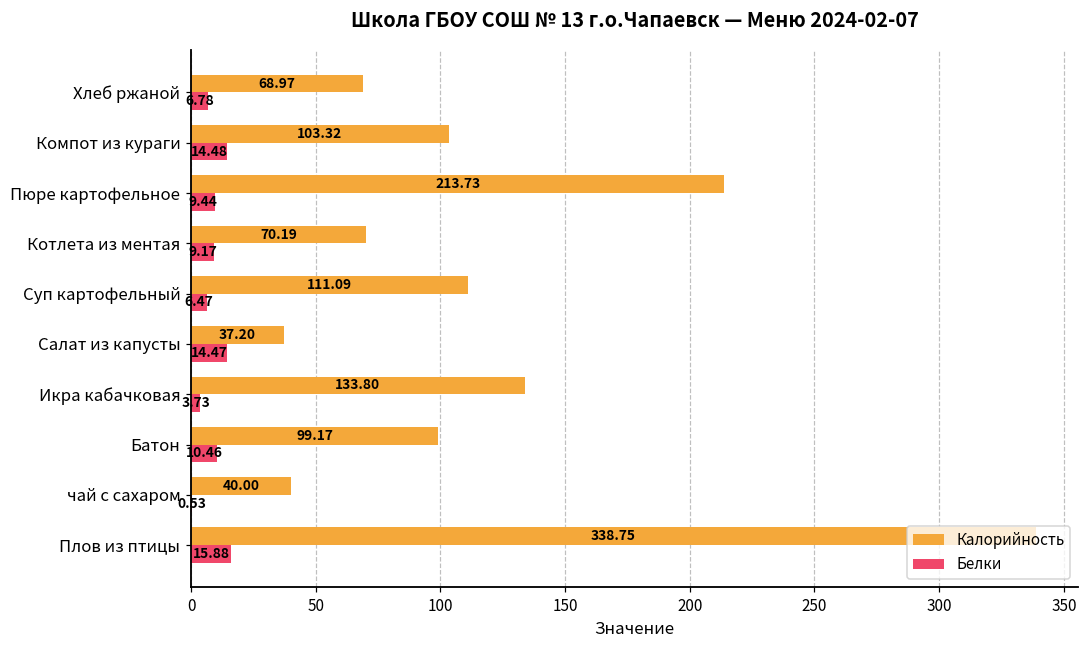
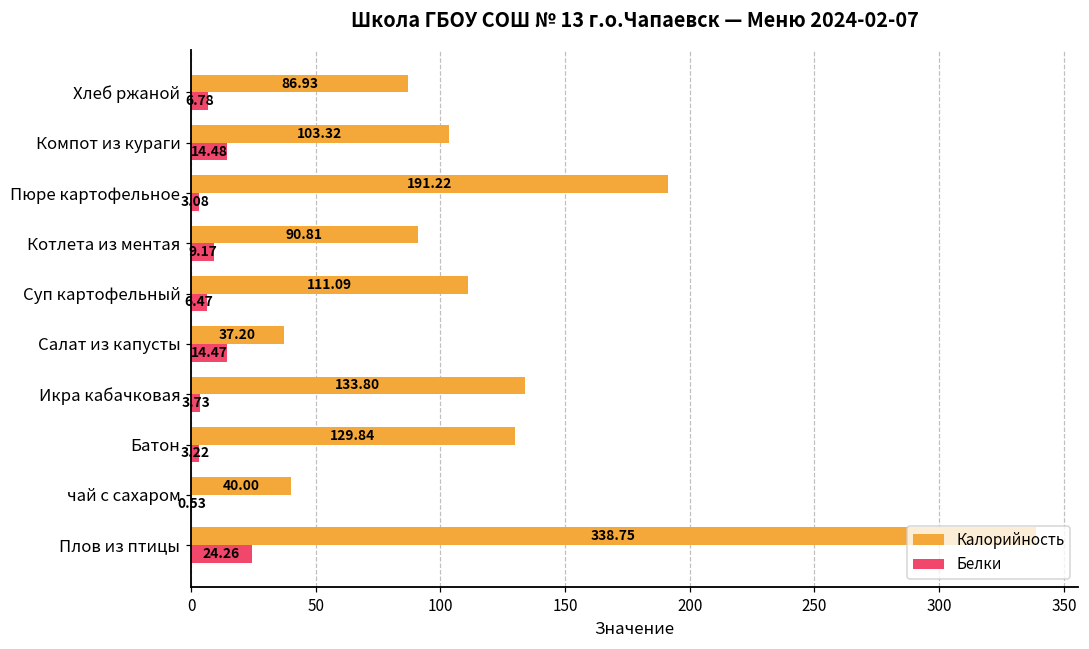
  {
    "Калорийность": {
-     "Хлеб ржаной": 68.97,
+     "Хлеб ржаной": 86.93,
      "Компот из кураги": 103.32,
-     "Пюре картофельное": 213.73,
-     "Котлета из ментая": 70.19,
+     "Пюре картофельное": 191.22,
+     "Котлета из ментая": 90.81,
      "Суп картофельный": 111.09,
      "Салат из капусты": 37.20,
      "Икра кабачковая": 133.80,
-     "Батон": 99.17,
+     "Батон": 129.84,
      "чай с сахаром": 40.00
    },
    "Белки": {
      "Хлеб ржаной": 6.78,
      "Компот из кураги": 14.48,
-     "Пюре картофельное": 9.44,
+     "Пюре картофельное": 3.08,
      "Котлета из ментая": 9.17,
      "Суп картофельный": 6.47,
      "Салат из капусты": 14.47,
      "Икра кабачковая": 3.73,
-     "Батон": 10.46,
+     "Батон": 3.22,
      "чай с сахаром": 0.53,
-     "Плов из птицы": 15.88
+     "Плов из птицы": 24.26
    }
  }
